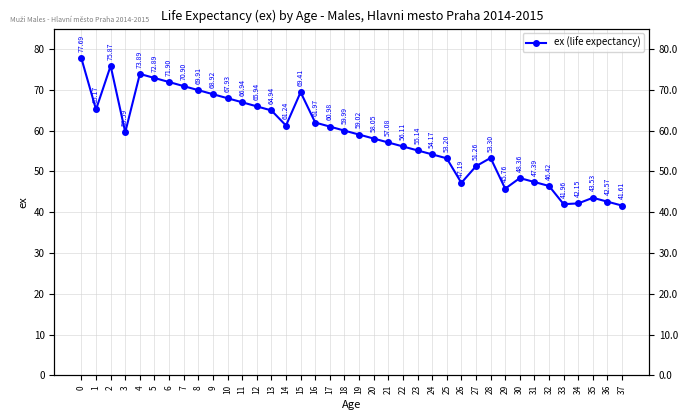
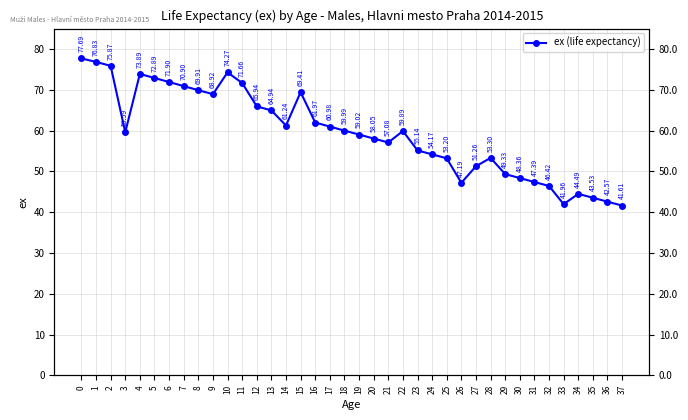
  {
    "0": 77.69,
-   "1": 65.17,
+   "1": 76.83,
    "2": 75.87,
    "3": 59.59,
    "4": 73.89,
    "5": 72.89,
    "6": 71.90,
    "7": 70.90,
    "8": 69.91,
    "9": 68.92,
-   "10": 67.93,
-   "11": 66.94,
+   "10": 74.27,
+   "11": 71.66,
    "12": 65.94,
    "13": 64.94,
    "14": 61.24,
    "15": 69.41,
    "16": 61.97,
    "17": 60.98,
    "18": 59.99,
    "19": 59.02,
    "20": 58.05,
    "21": 57.08,
-   "22": 56.11,
+   "22": 59.89,
    "23": 55.14,
    "24": 54.17,
    "25": 53.20,
    "26": 47.19,
    "27": 51.26,
    "28": 53.30,
-   "29": 45.76,
+   "29": 49.33,
    "30": 48.36,
    "31": 47.39,
    "32": 46.42,
    "33": 41.96,
-   "34": 42.15,
+   "34": 44.49,
    "35": 43.53,
    "36": 42.57,
    "37": 41.61
  }
